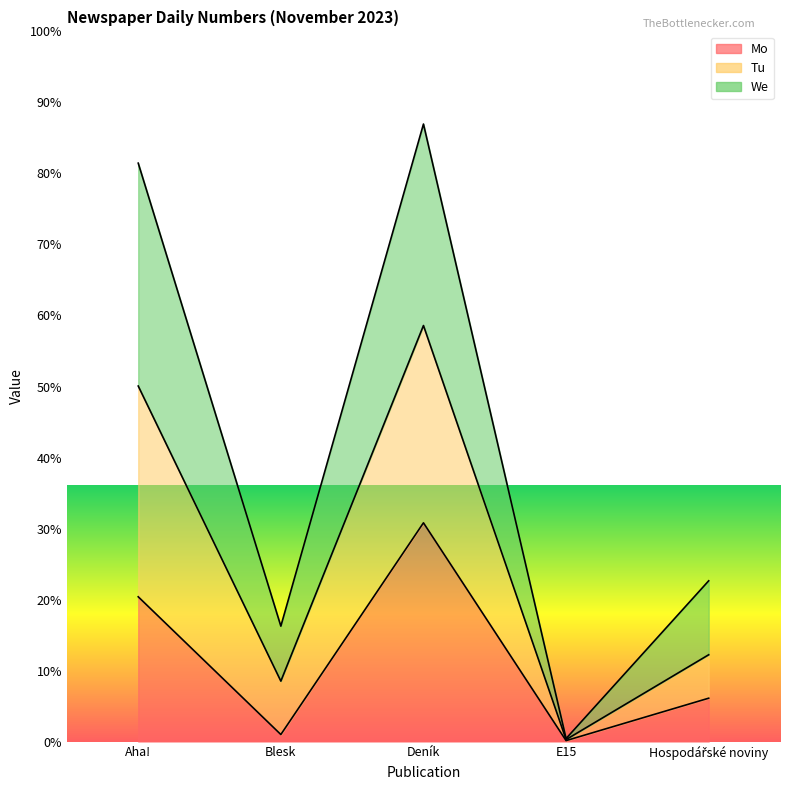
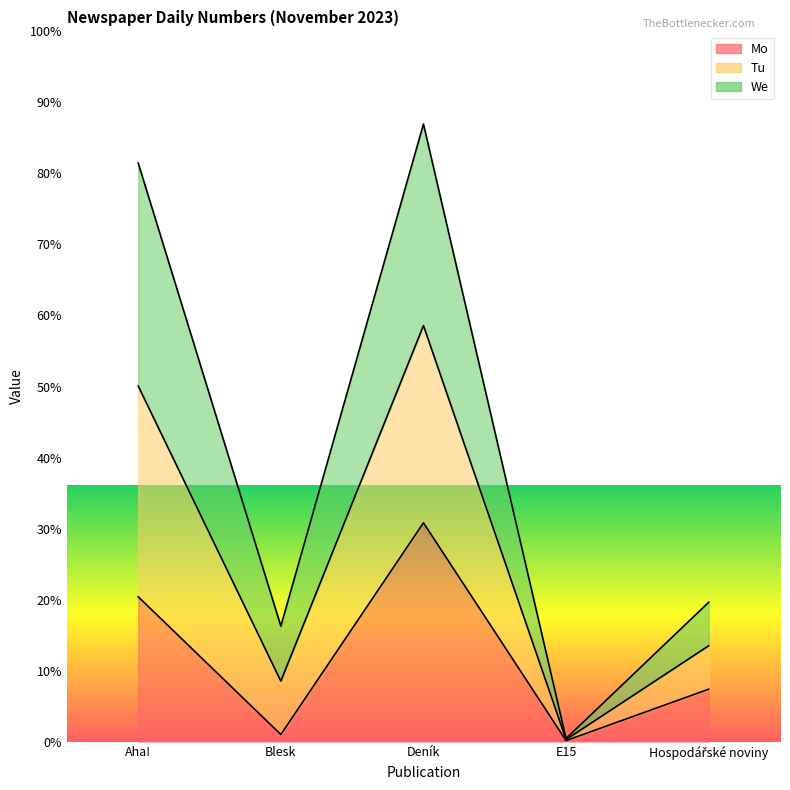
  {
    "Mo": {
      "Aha!": "20%",
      "Blesk": "1%",
      "Deník": "31%",
-     "Hospodářské noviny": "6%"
+     "Hospodářské noviny": "7%"
    },
    "Tu": {
      "Aha!": "30%",
      "Blesk": "8%",
      "Deník": "28%",
      "Hospodářské noviny": "6%"
    },
    "We": {
      "Aha!": "31%",
      "Blesk": "8%",
      "Deník": "28%",
-     "Hospodářské noviny": "10%"
+     "Hospodářské noviny": "6%"
    }
  }
